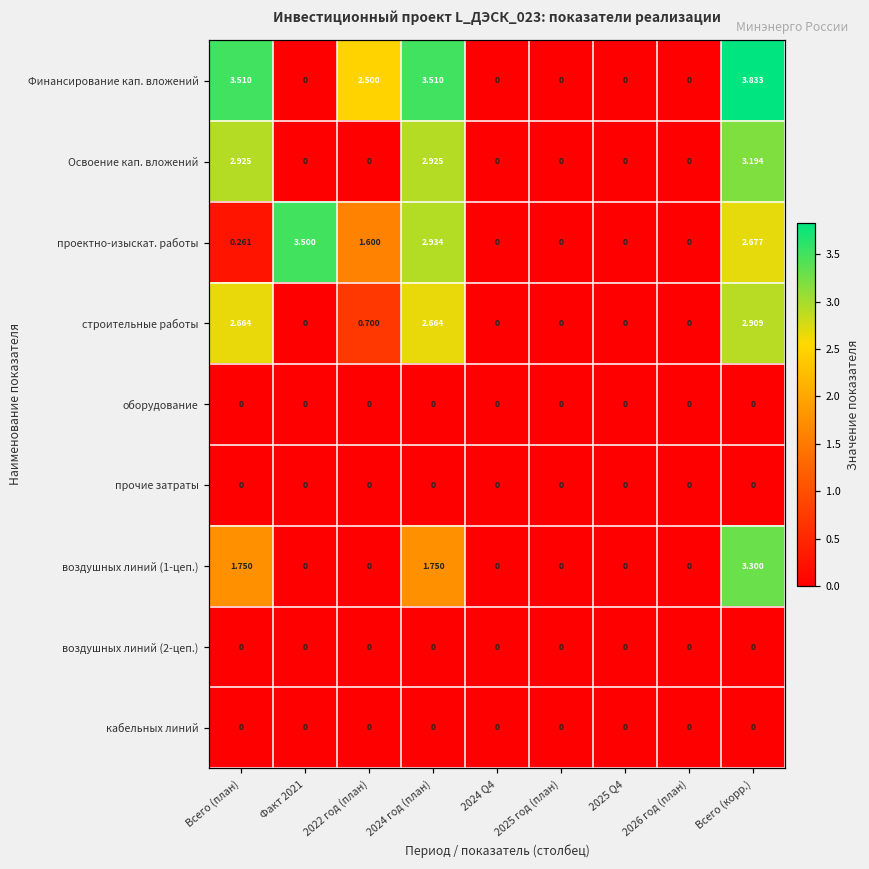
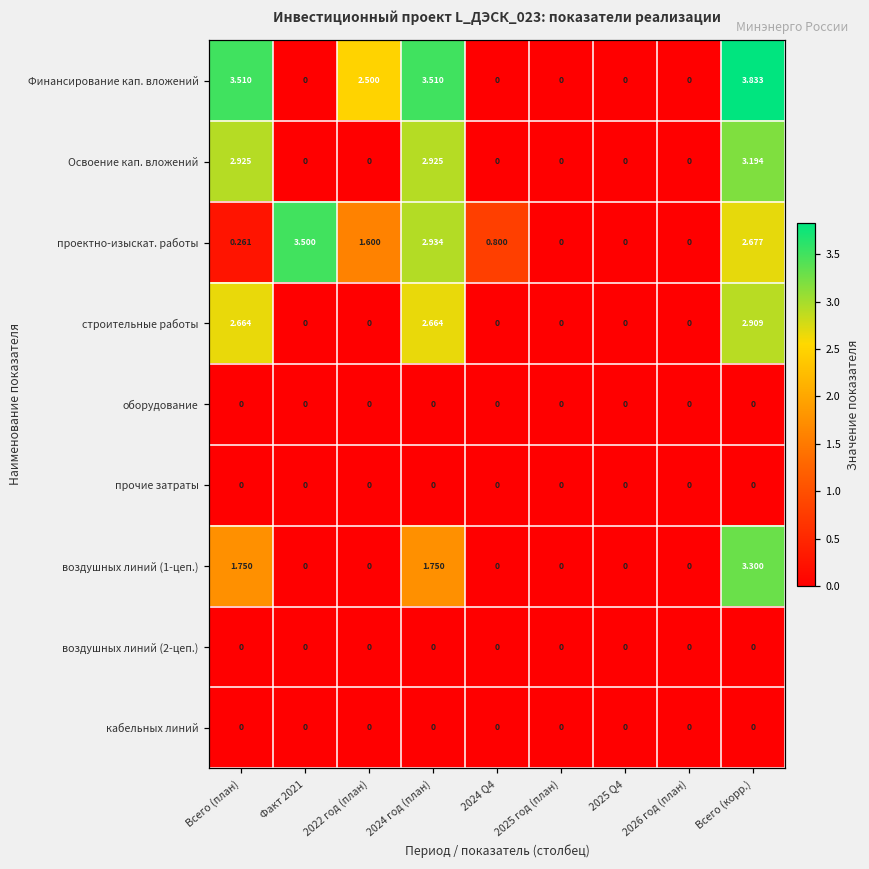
  {
    "Финансирование кап. вложений": {
      "Всего (план)": 3.510,
      "Факт 2021": 0,
      "2022 год (план)": 2.500,
      "2024 год (план)": 3.510,
      "2024 Q4": 0,
      "2025 год (план)": 0,
      "2025 Q4": 0,
      "2026 год (план)": 0,
      "Всего (корр.)": 3.833
    },
    "Освоение кап. вложений": {
      "Всего (план)": 2.925,
      "Факт 2021": 0,
      "2022 год (план)": 0,
      "2024 год (план)": 2.925,
      "2024 Q4": 0,
      "2025 год (план)": 0,
      "2025 Q4": 0,
      "2026 год (план)": 0,
      "Всего (корр.)": 3.194
    },
    "проектно-изыскат. работы": {
      "Всего (план)": 0.261,
      "Факт 2021": 3.500,
      "2022 год (план)": 1.600,
      "2024 год (план)": 2.934,
-     "2024 Q4": 0,
+     "2024 Q4": 0.800,
      "2025 год (план)": 0,
      "2025 Q4": 0,
      "2026 год (план)": 0,
      "Всего (корр.)": 2.677
    },
    "строительные работы": {
      "Всего (план)": 2.664,
      "Факт 2021": 0,
-     "2022 год (план)": 0.700,
+     "2022 год (план)": 0,
      "2024 год (план)": 2.664,
      "2024 Q4": 0,
      "2025 год (план)": 0,
      "2025 Q4": 0,
      "2026 год (план)": 0,
      "Всего (корр.)": 2.909
    },
    "оборудование": {
      "Всего (план)": 0,
      "Факт 2021": 0,
      "2022 год (план)": 0,
      "2024 год (план)": 0,
      "2024 Q4": 0,
      "2025 год (план)": 0,
      "2025 Q4": 0,
      "2026 год (план)": 0,
      "Всего (корр.)": 0
    },
    "прочие затраты": {
      "Всего (план)": 0,
      "Факт 2021": 0,
      "2022 год (план)": 0,
      "2024 год (план)": 0,
      "2024 Q4": 0,
      "2025 год (план)": 0,
      "2025 Q4": 0,
      "2026 год (план)": 0,
      "Всего (корр.)": 0
    },
    "воздушных линий (1-цеп.)": {
      "Всего (план)": 1.750,
      "Факт 2021": 0,
      "2022 год (план)": 0,
      "2024 год (план)": 1.750,
      "2024 Q4": 0,
      "2025 год (план)": 0,
      "2025 Q4": 0,
      "2026 год (план)": 0,
      "Всего (корр.)": 3.300
    },
    "воздушных линий (2-цеп.)": {
      "Всего (план)": 0,
      "Факт 2021": 0,
      "2022 год (план)": 0,
      "2024 год (план)": 0,
      "2024 Q4": 0,
      "2025 год (план)": 0,
      "2025 Q4": 0,
      "2026 год (план)": 0,
      "Всего (корр.)": 0
    },
    "кабельных линий": {
      "Всего (план)": 0,
      "Факт 2021": 0,
      "2022 год (план)": 0,
      "2024 год (план)": 0,
      "2024 Q4": 0,
      "2025 год (план)": 0,
      "2025 Q4": 0,
      "2026 год (план)": 0,
      "Всего (корр.)": 0
    }
  }
